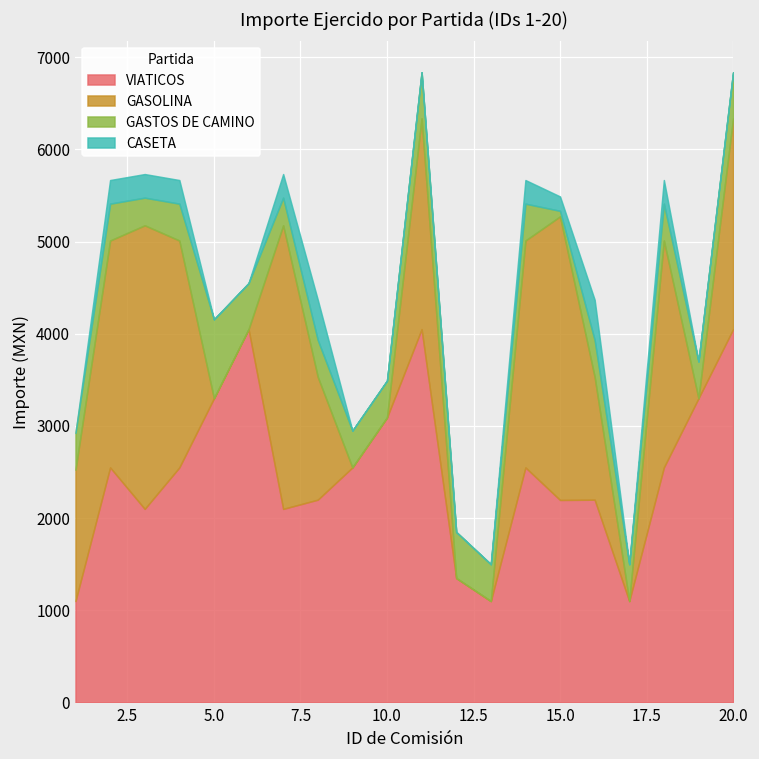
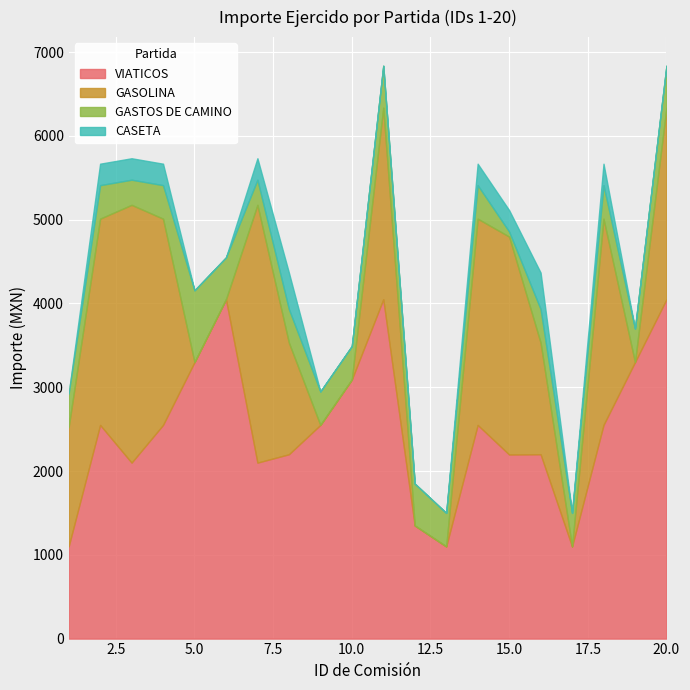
  {
    "VIATICOS": {
      "15.0": 2200,
      "20.0": 4100
    },
    "GASOLINA": {
-     "15.0": 3100,
+     "15.0": 2600,
      "20.0": 2300
    },
    "GASTOS DE CAMINO": {
      "15.0": 100
    },
    "CASETA": {
-     "15.0": 200
+     "15.0": 300
    }
  }
